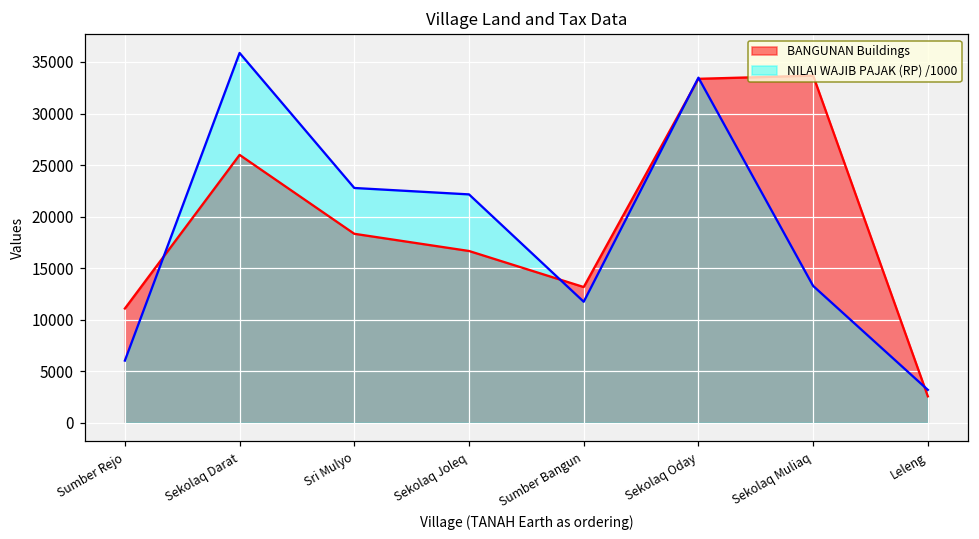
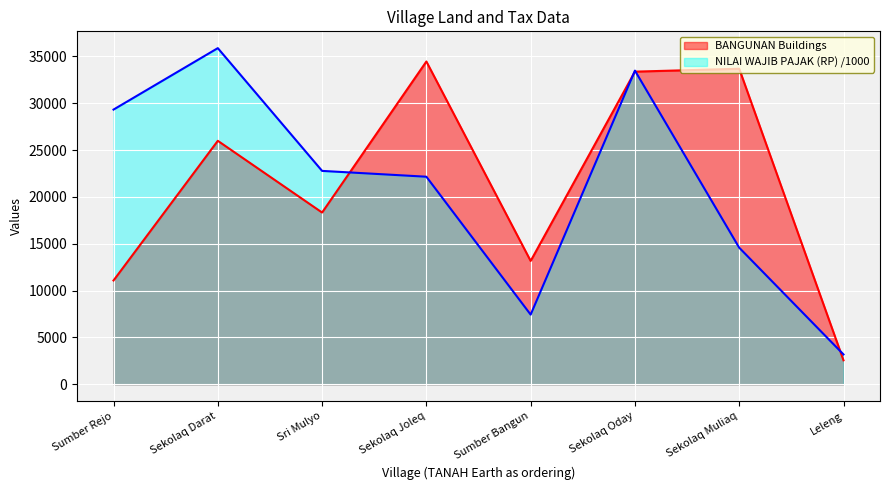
  {
    "BANGUNAN Buildings": {
      "Sumber Rejo": 11000,
      "Sekolaq Darat": 26000,
      "Sri Mulyo": 18000,
-     "Sekolaq Joleq": 17000,
+     "Sekolaq Joleq": 34000,
      "Sumber Bangun": 13000,
      "Leleng": 3000
    },
    "NILAI WAJIB PAJAK (RP) /1000": {
-     "Sumber Rejo": 6000,
+     "Sumber Rejo": 29000,
      "Sekolaq Darat": 36000,
      "Sri Mulyo": 23000,
      "Sekolaq Joleq": 22000,
-     "Sumber Bangun": 12000,
-     "Sekolaq Muliaq": 13000,
+     "Sumber Bangun": 7000,
+     "Sekolaq Muliaq": 15000,
      "Leleng": 3000
    }
  }
